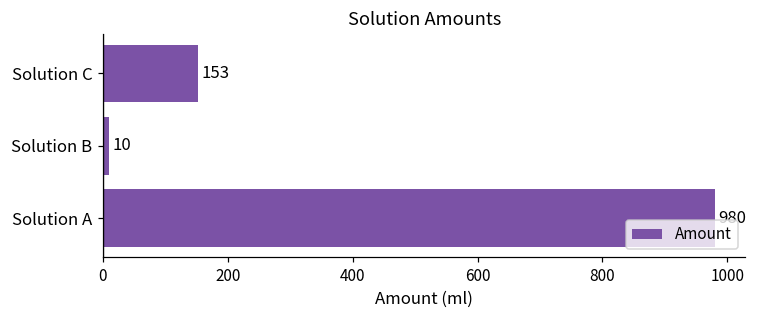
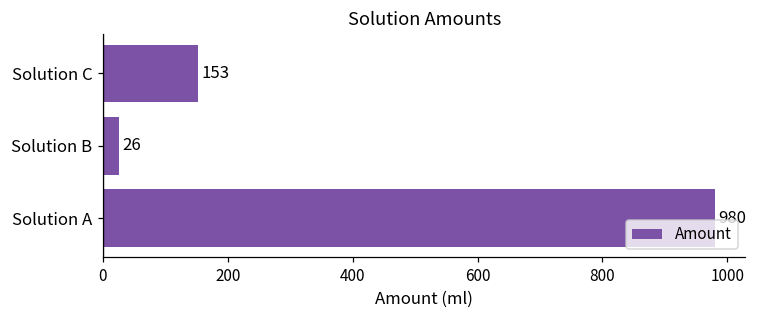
  {
    "Solution C": 153,
-   "Solution B": 10
+   "Solution B": 26
  }
